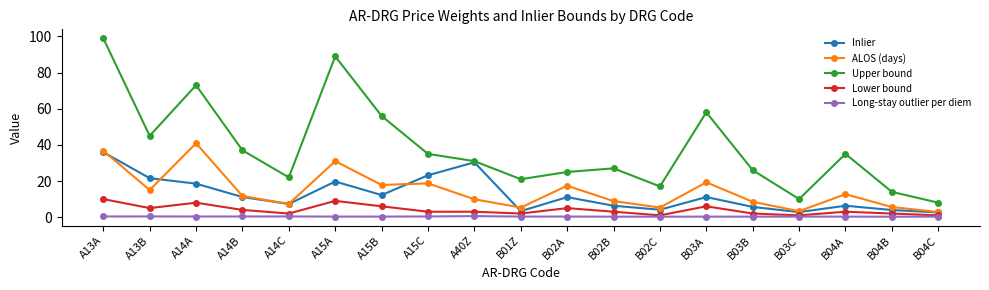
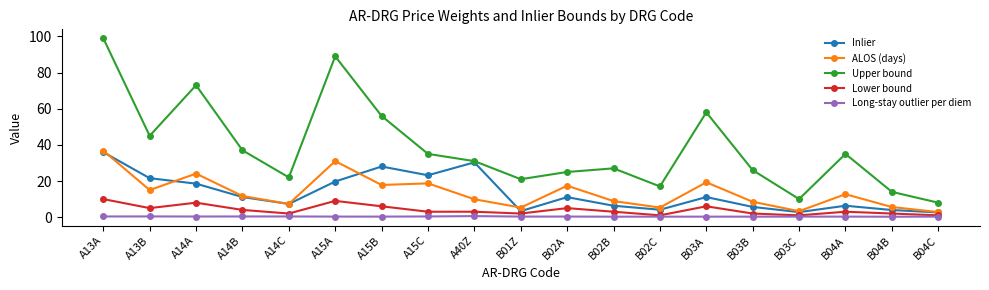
  {
    "Inlier": {
      "A13B": 22,
      "A14A": 19,
      "A15A": 20,
-     "A15B": 12,
+     "A15B": 28,
      "A15C": 23,
      "B02A": 11,
      "B02B": 6,
      "B03A": 11,
      "B03B": 6,
      "B04A": 6,
      "B04B": 4
    },
    "ALOS (days)": {
      "A13B": 15,
-     "A14A": 41,
+     "A14A": 24,
      "A15A": 31,
      "A15B": 18,
      "A15C": 19,
      "A40Z": 10,
      "B01Z": 5,
      "B02A": 17,
      "B02B": 9,
      "B03A": 19,
      "B03B": 9,
      "B04A": 13,
      "B04B": 6
    },
    "Upper bound": {
      "A13A": 99,
      "A13B": 45,
      "A14A": 73,
      "A14B": 37,
      "A14C": 22,
      "A15A": 89,
      "A15B": 56,
      "A15C": 35,
      "B01Z": 21,
      "B02A": 25,
      "B02B": 27,
      "B02C": 17,
      "B03A": 58,
      "B03B": 26,
      "B03C": 10,
      "B04A": 35,
      "B04B": 14,
      "B04C": 8
    },
    "Lower bound": {
      "A13A": 10,
      "A13B": 5,
      "A14A": 8,
      "A14B": 4,
      "A14C": 2,
      "A15A": 9,
      "A15B": 6,
      "A15C": 3,
      "A40Z": 3,
      "B02A": 5,
      "B02B": 3,
      "B03A": 6,
      "B03B": 2,
      "B04A": 3,
      "B04B": 2
    },
    "Long-stay outlier per diem": {
      "A13A": 0,
      "A13B": 0,
      "A14A": 0,
      "A14B": 0,
      "A14C": 0,
      "A15A": 0,
      "A15B": 0,
      "A15C": 0,
      "A40Z": 1,
      "B01Z": 0,
      "B02A": 0,
      "B02B": 0,
      "B03A": 0,
      "B03B": 0,
      "B04A": 0,
      "B04B": 0
    }
  }
